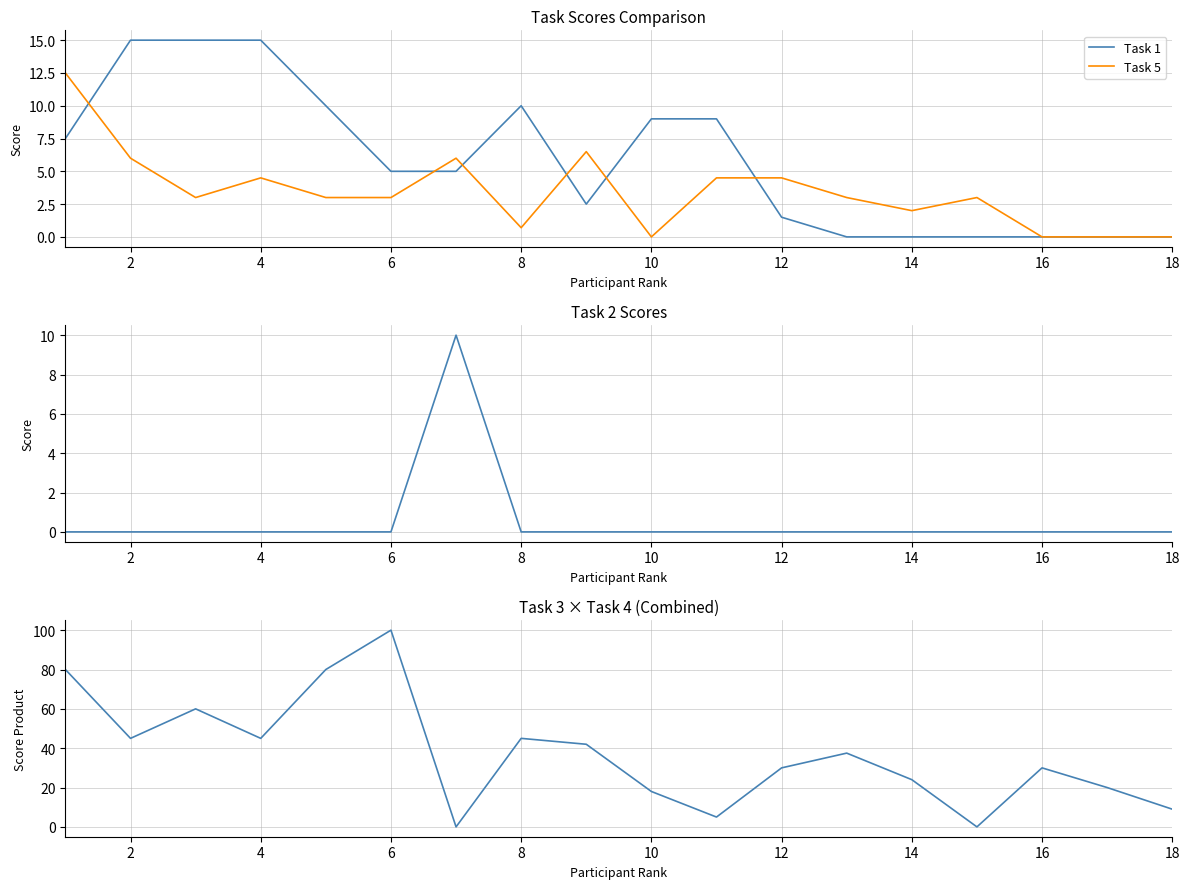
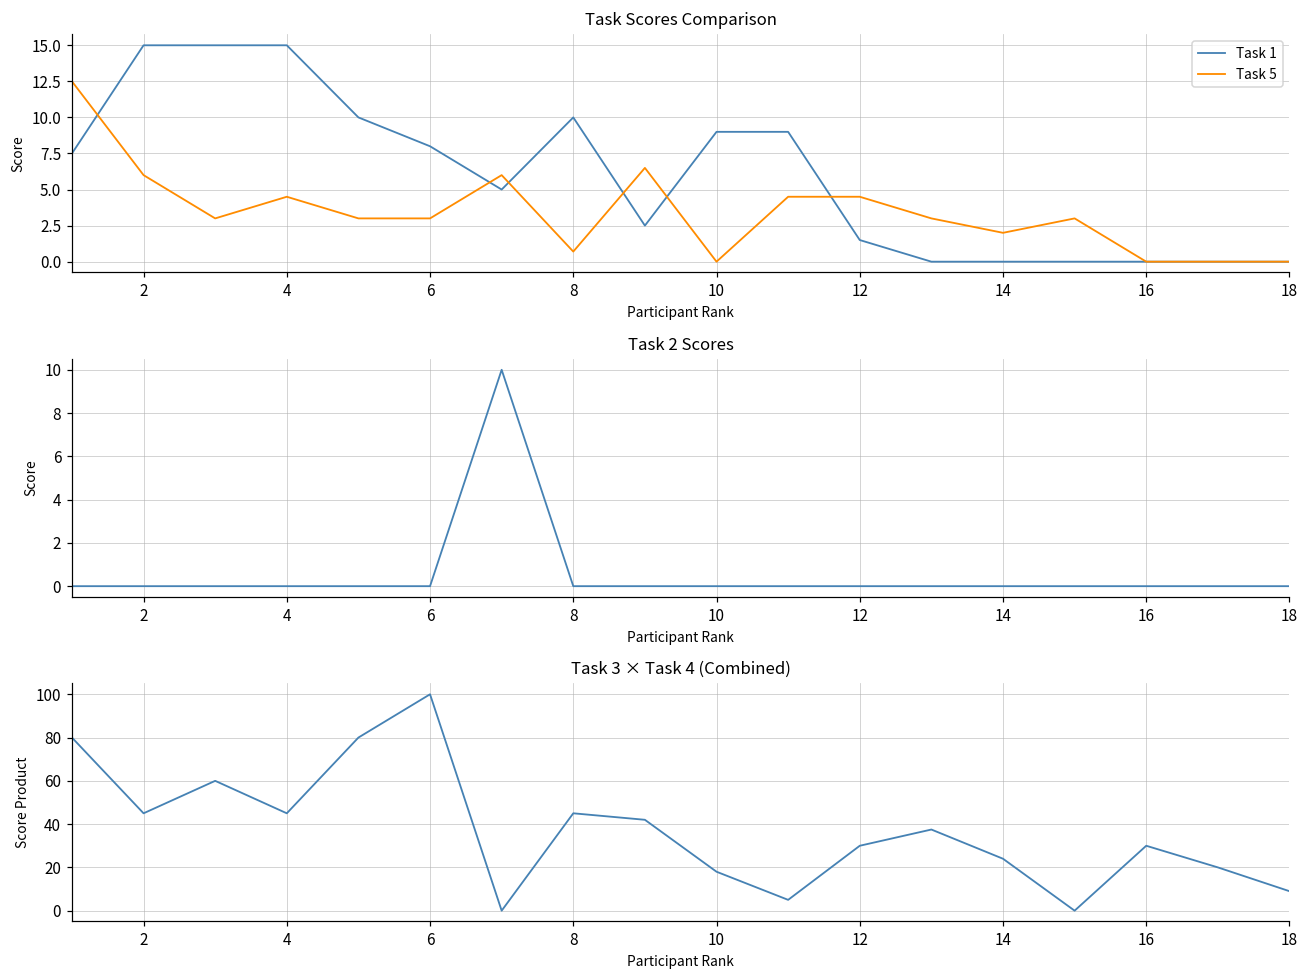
  {
    "Task Scores Comparison": {
      "Task 1": {
        "2": 15,
        "4": 15,
-       "6": 5,
+       "6": 8,
        "8": 10,
        "10": 9,
        "12": 1.5,
        "14": 0
      },
      "Task 5": {
        "2": 6,
        "4": 4.5,
        "6": 3,
        "8": 0.7,
        "10": 0,
        "12": 4.5,
        "14": 2
      }
    },
    "Task 2 Scores": {
      "2": 0.0,
      "4": 0.0,
      "6": 0.0,
      "8": 0.0,
      "10": 0.0,
      "12": 0.0,
      "14": 0.0,
      "16": 0.0,
      "18": 0.0
    },
    "Task 3 × Task 4 (Combined)": {
      "2": 45,
      "4": 45,
      "6": 100,
      "8": 45,
      "10": 18,
      "12": 30,
      "14": 24,
      "16": 30,
      "18": 9
    }
  }
